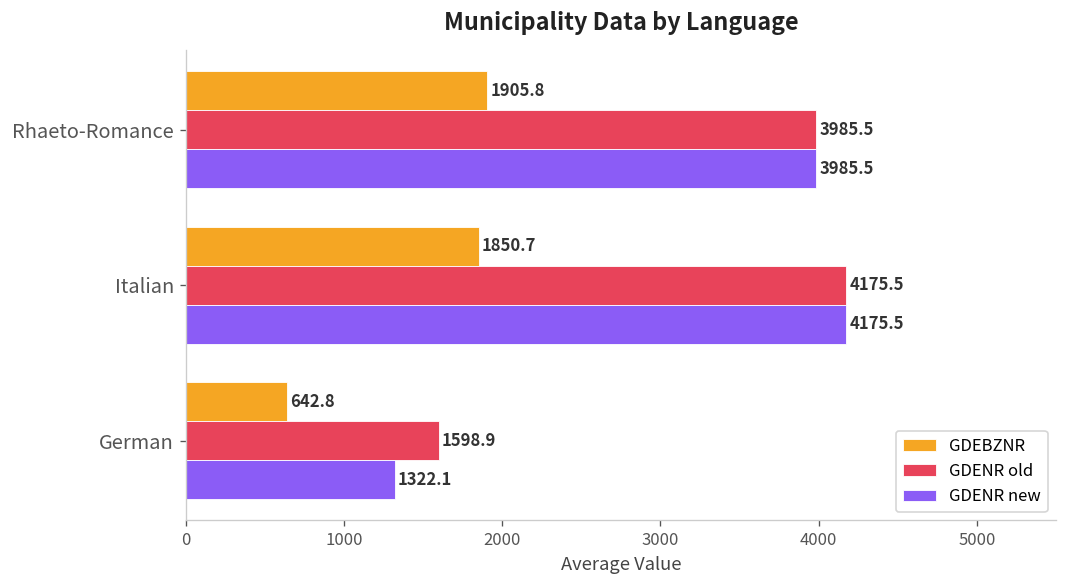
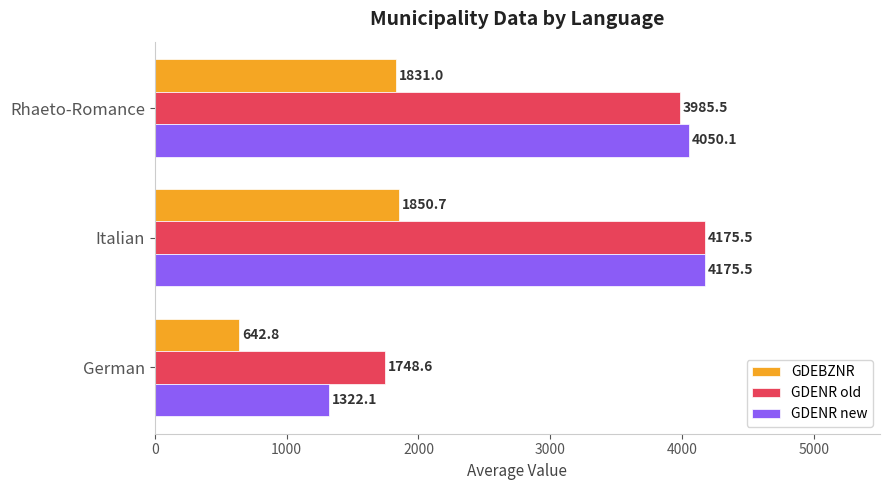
  {
    "GDEBZNR": {
-     "Rhaeto-Romance": 1905.8,
+     "Rhaeto-Romance": 1831.0,
      "Italian": 1850.7,
      "German": 642.8
    },
    "GDENR old": {
      "Rhaeto-Romance": 3985.5,
      "Italian": 4175.5,
-     "German": 1598.9
+     "German": 1748.6
    },
    "GDENR new": {
-     "Rhaeto-Romance": 3985.5,
+     "Rhaeto-Romance": 4050.1,
      "Italian": 4175.5,
      "German": 1322.1
    }
  }
